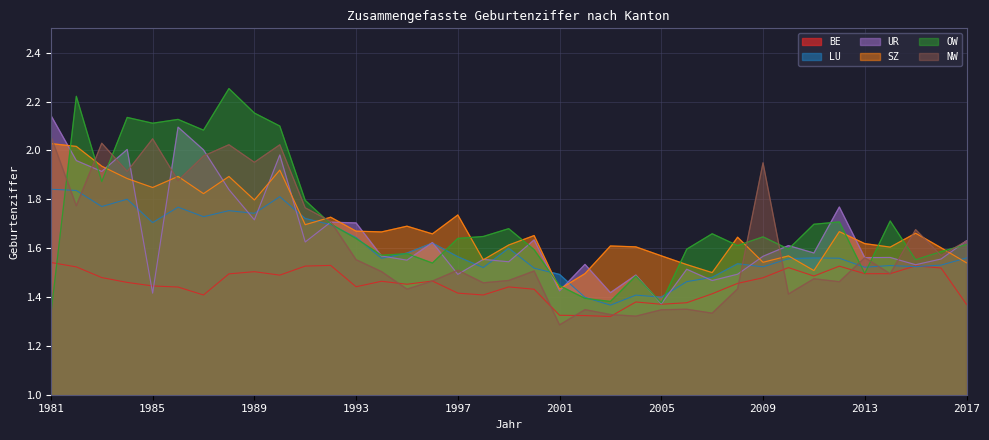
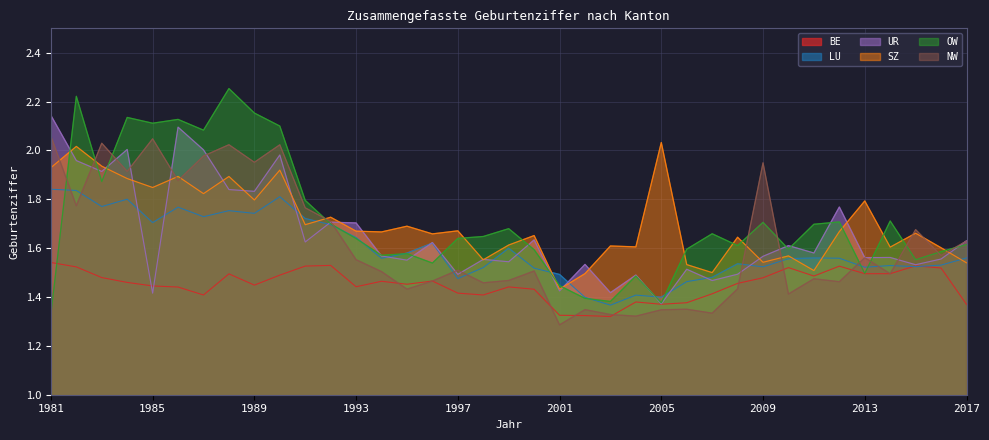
  {
    "BE": {
      "1981": 1.54,
      "1985": 1.45,
-     "1989": 1.50,
+     "1989": 1.45,
      "1993": 1.44,
      "1997": 1.42,
      "2001": 1.33,
      "2009": 1.48,
      "2017": 1.37
    },
    "LU": {
      "1981": 1.84,
      "1985": 1.70,
      "1989": 1.74,
-     "1997": 1.56,
+     "1997": 1.48,
      "2001": 1.49,
      "2005": 1.40,
      "2009": 1.52,
      "2013": 1.52,
      "2017": 1.56
    },
    "UR": {
      "1981": 2.14,
      "1985": 1.42,
-     "1989": 1.72,
+     "1989": 1.83,
      "1993": 1.70,
      "1997": 1.49,
      "2009": 1.57
    },
    "SZ": {
-     "1981": 2.03,
+     "1981": 1.93,
      "1985": 1.85,
      "1989": 1.80,
      "1993": 1.67,
-     "1997": 1.74,
-     "2005": 1.57,
+     "1997": 1.67,
+     "2005": 2.03,
      "2009": 1.54,
-     "2013": 1.62,
+     "2013": 1.79,
      "2017": 1.54
    },
    "OW": {
      "1981": 1.33,
      "1985": 2.11,
      "1989": 2.15,
      "1997": 1.64,
      "2001": 1.45,
-     "2009": 1.65,
+     "2009": 1.71,
      "2017": 1.61
    },
    "NW": {
      "1981": 2.06,
      "1985": 2.05,
      "1989": 1.95,
      "1993": 1.55,
      "1997": 1.51,
      "2001": 1.29,
      "2005": 1.35,
      "2009": 1.95
    }
  }
